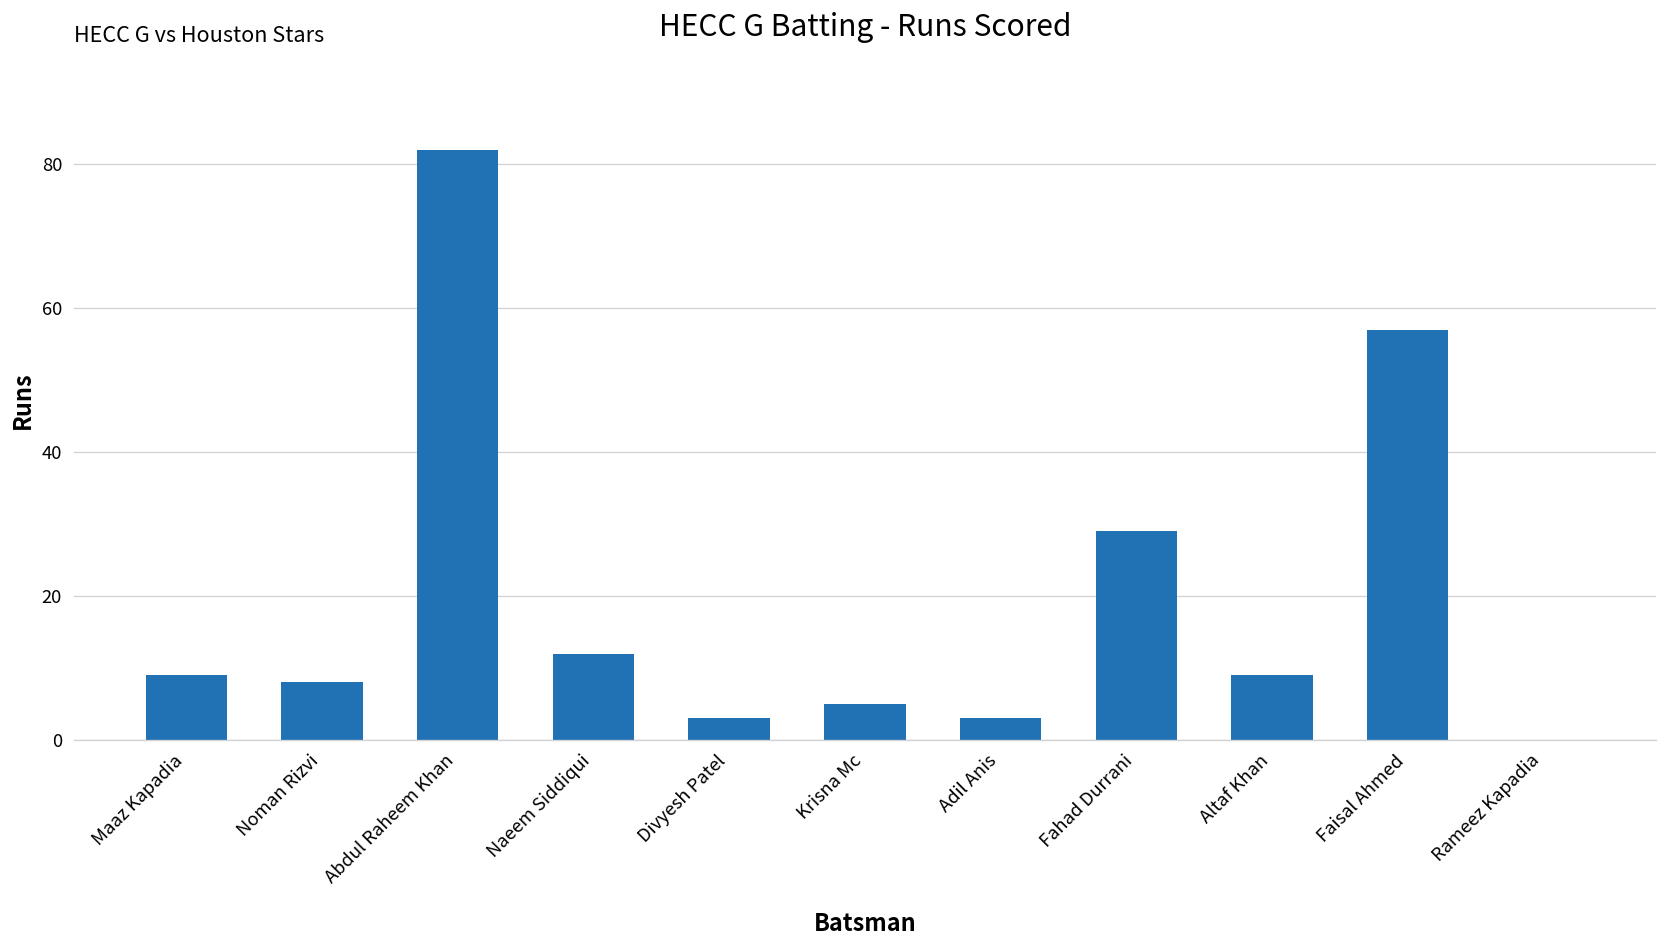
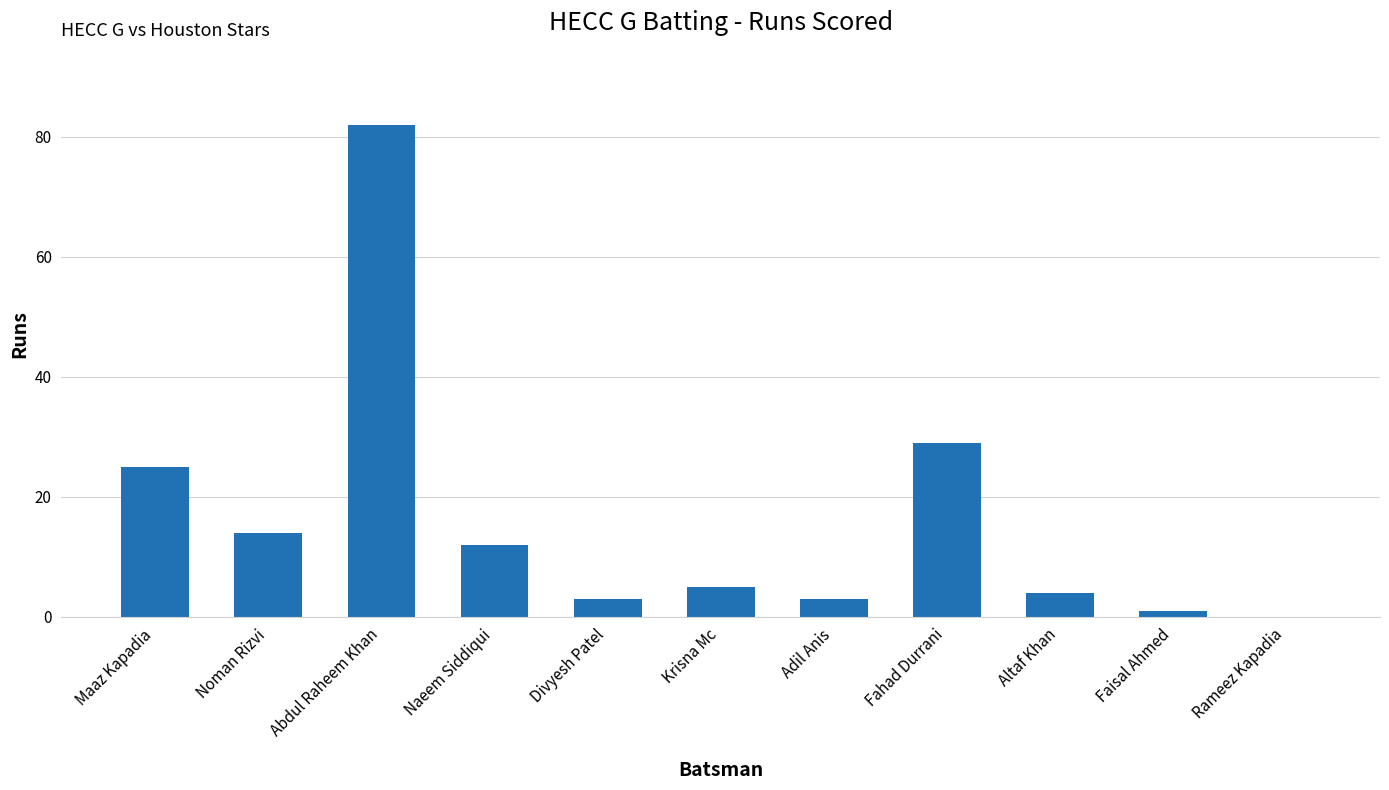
  {
-   "Maaz Kapadia": 9,
-   "Noman Rizvi": 8,
+   "Maaz Kapadia": 25,
+   "Noman Rizvi": 14,
    "Abdul Raheem Khan": 82,
    "Naeem Siddiqui": 12,
    "Divyesh Patel": 3,
    "Krisna Mc": 5,
    "Adil Anis": 3,
    "Fahad Durrani": 29,
-   "Altaf Khan": 9,
-   "Faisal Ahmed": 57,
+   "Altaf Khan": 4,
+   "Faisal Ahmed": 1,
    "Rameez Kapadia": 0
  }
